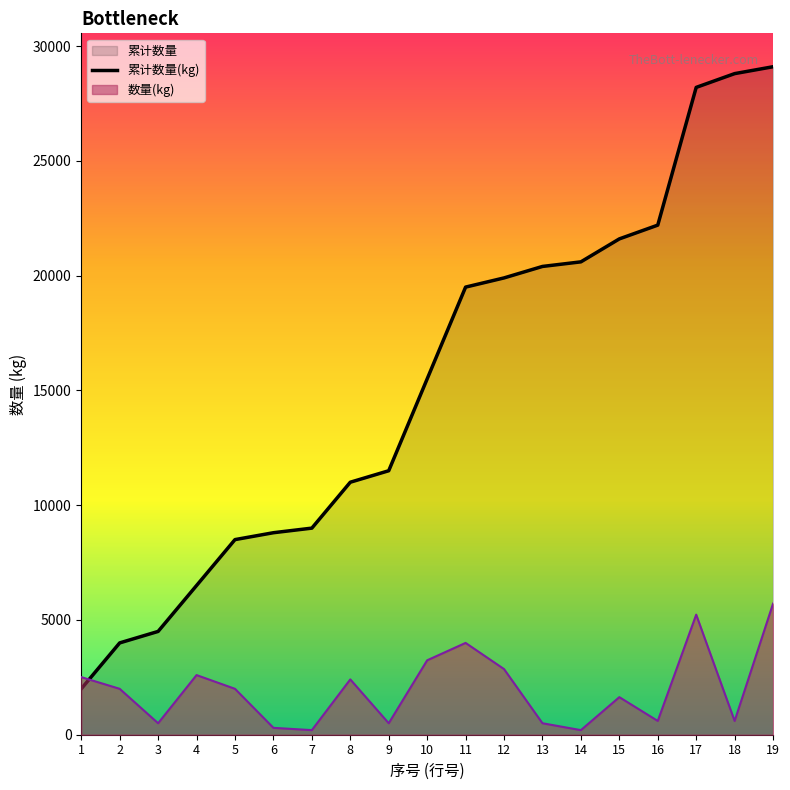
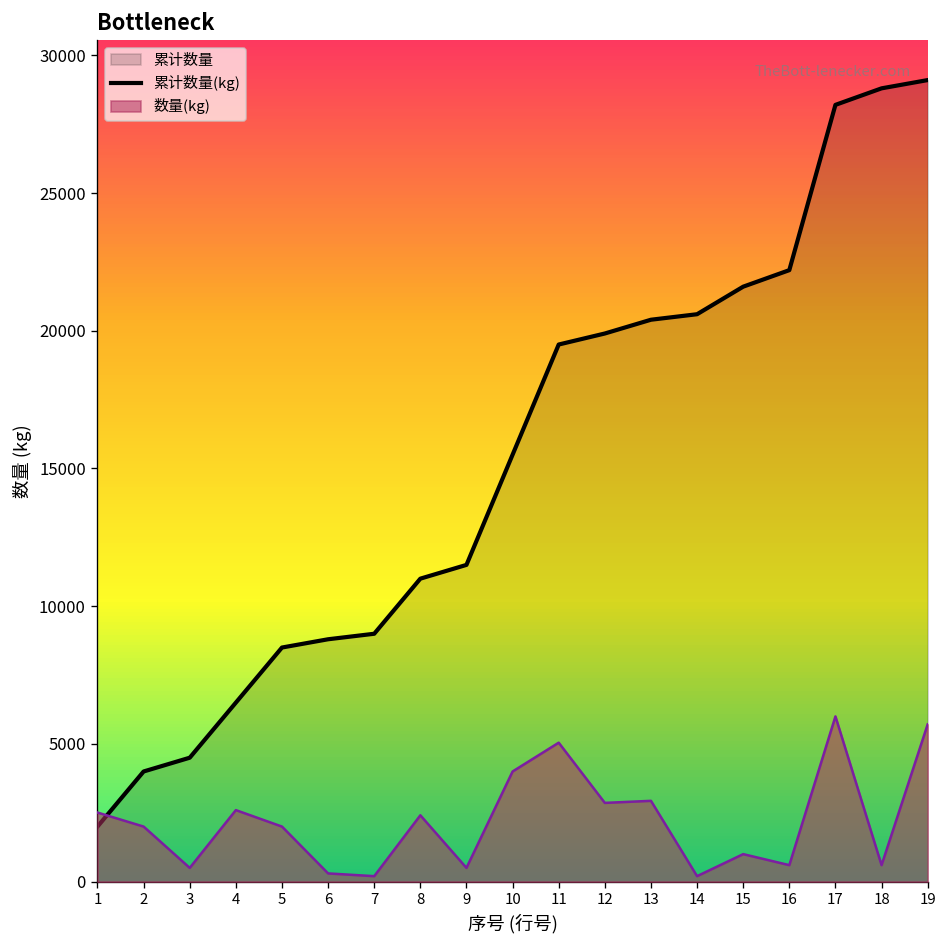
  {
    "数量(kg)": {
      "1": 2500,
      "2": 2000,
      "3": 500,
      "4": 2600,
      "5": 2000,
      "6": 300,
      "7": 200,
      "8": 2400,
      "9": 500,
-     "10": 3200,
-     "11": 4000,
+     "10": 4000,
+     "11": 5000,
      "12": 2900,
-     "13": 500,
+     "13": 2900,
      "14": 200,
-     "15": 1600,
+     "15": 1000,
      "16": 600,
-     "17": 5200,
+     "17": 6000,
      "18": 600,
      "19": 5700
    }
  }
